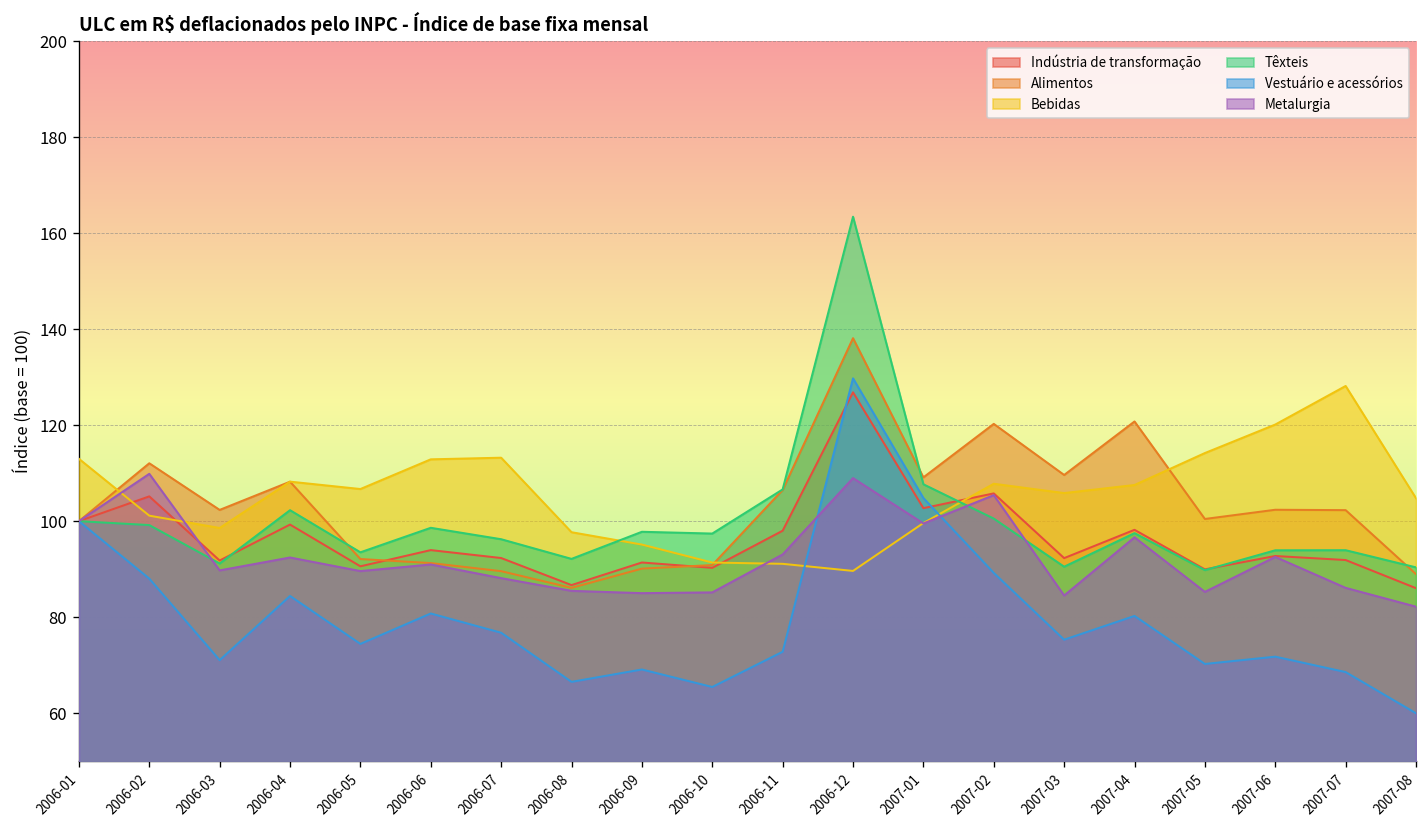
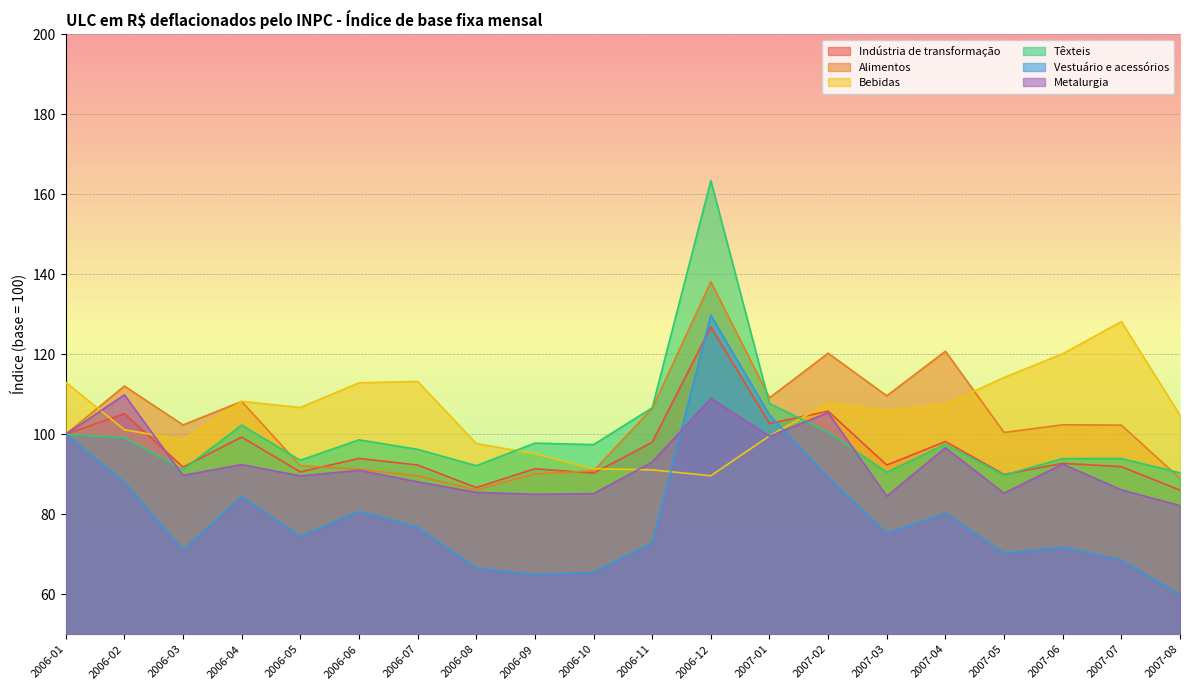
  {
    "Bebidas": {
      "2006-01": 113,
      "2006-02": 101,
      "2006-03": 99,
      "2006-05": 107,
      "2006-06": 113,
      "2006-07": 113,
      "2006-08": 98,
      "2006-09": 95,
      "2006-11": 91,
      "2006-12": 90,
      "2007-02": 108,
      "2007-03": 106,
      "2007-04": 108,
      "2007-05": 114,
      "2007-06": 120,
      "2007-07": 128,
      "2007-08": 105
    },
    "Têxteis": {
      "2006-02": 99,
      "2006-04": 102,
      "2006-05": 94,
      "2006-06": 99,
      "2006-07": 96,
      "2006-08": 92,
      "2006-09": 98,
      "2006-10": 97,
      "2006-12": 163,
      "2007-01": 108,
      "2007-02": 101,
      "2007-03": 91,
      "2007-04": 98,
      "2007-06": 94,
      "2007-07": 94,
      "2007-08": 90
    },
    "Vestuário e acessórios": {
      "2006-02": 88,
      "2006-03": 71,
      "2006-04": 84,
      "2006-05": 74,
      "2006-06": 81,
      "2006-07": 77,
      "2006-08": 67,
-     "2006-09": 69,
+     "2006-09": 65,
      "2006-10": 65,
      "2006-11": 73,
      "2006-12": 130,
      "2007-01": 105,
      "2007-02": 89,
      "2007-03": 75,
      "2007-04": 80,
      "2007-05": 70,
      "2007-06": 72,
      "2007-07": 69,
      "2007-08": 60
    },
    "Metalurgia": {
      "2006-02": 110,
      "2006-03": 90,
      "2006-04": 92,
      "2006-05": 90,
      "2006-07": 88,
      "2006-09": 85,
      "2006-10": 85,
      "2006-11": 93,
      "2006-12": 109,
      "2007-03": 85,
      "2007-04": 97,
      "2007-05": 85,
      "2007-07": 86,
      "2007-08": 82
    }
  }
